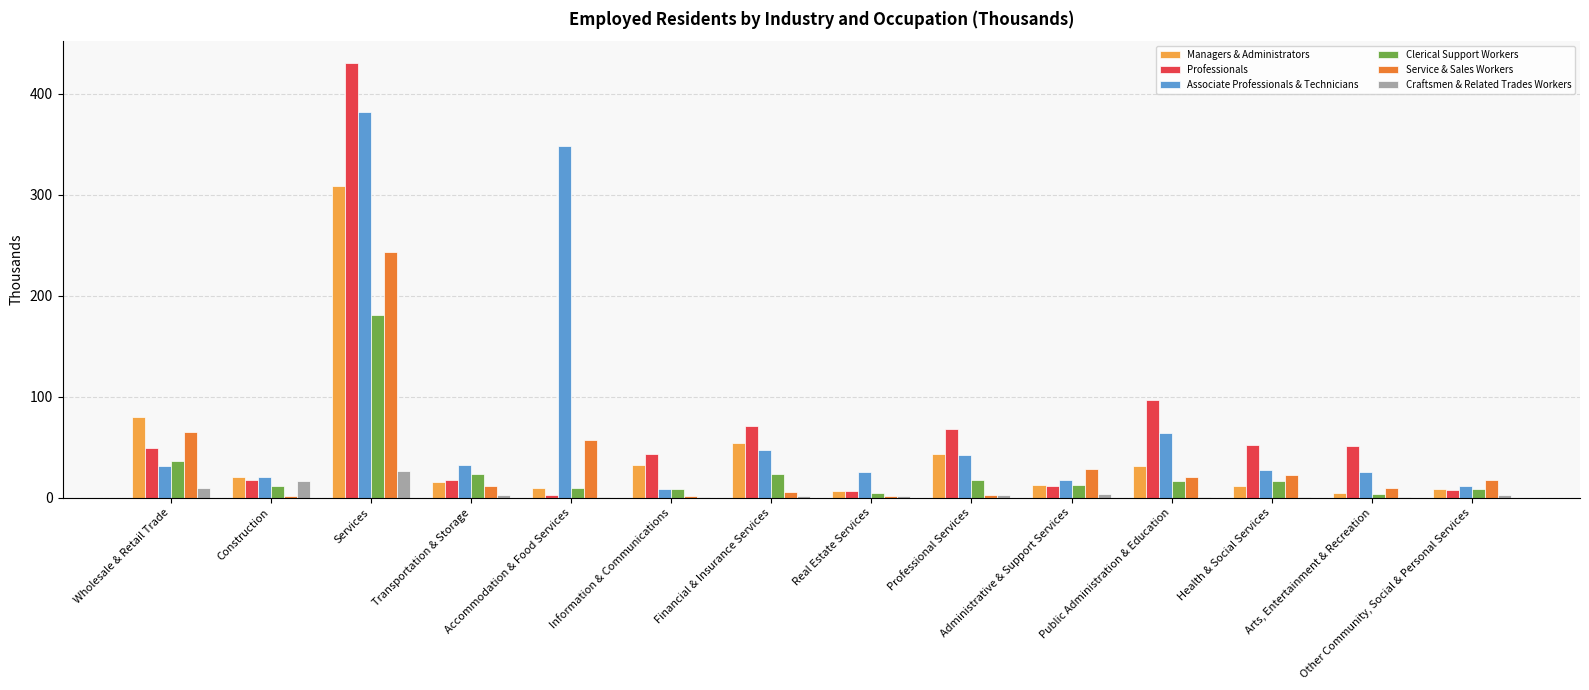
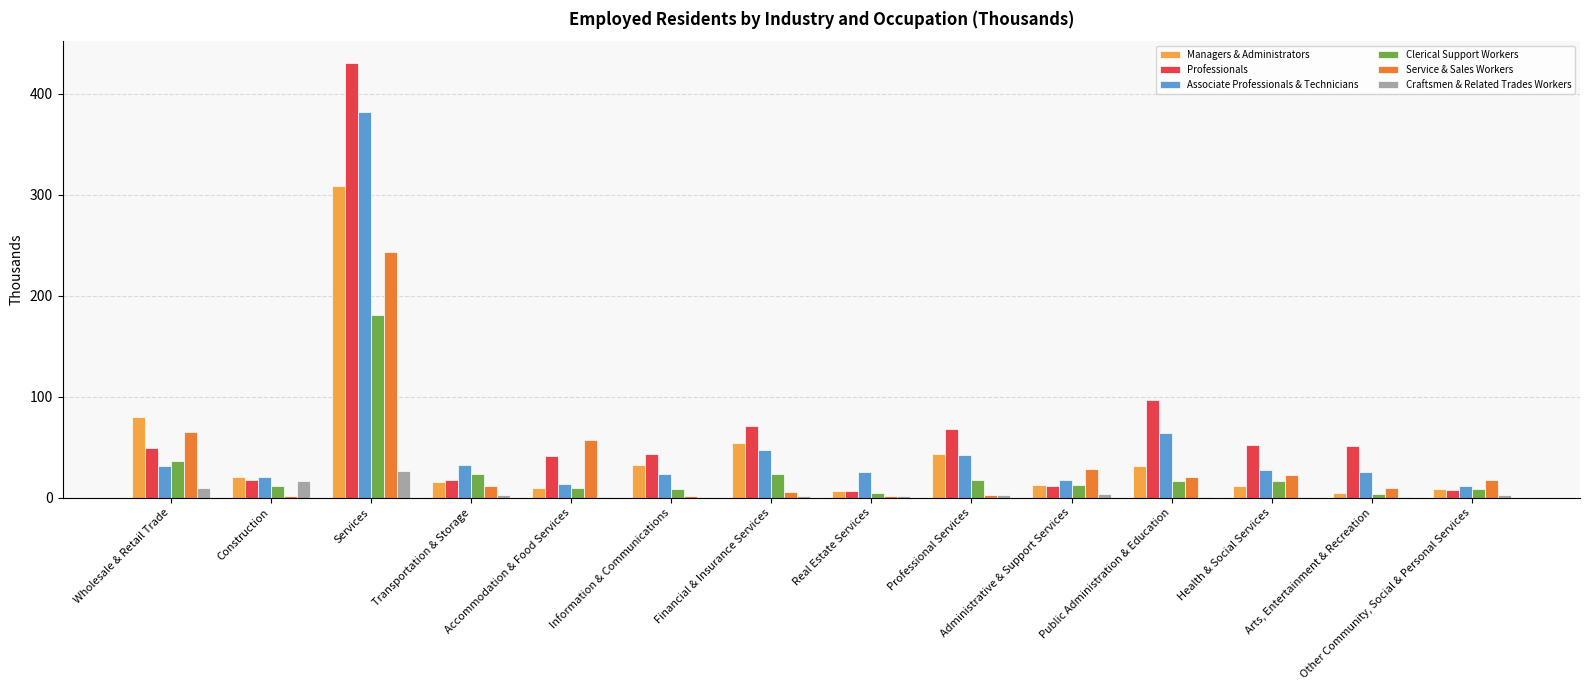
  {
    "Professionals": {
      "Wholesale & Retail Trade": 49,
      "Construction": 17,
      "Services": 431,
      "Transportation & Storage": 18,
-     "Accommodation & Food Services": 3,
+     "Accommodation & Food Services": 42,
      "Information & Communications": 43,
      "Financial & Insurance Services": 71,
      "Real Estate Services": 7,
      "Professional Services": 68,
      "Administrative & Support Services": 12,
      "Public Administration & Education": 97,
      "Health & Social Services": 52,
      "Arts, Entertainment & Recreation": 51,
      "Other Community, Social & Personal Services": 8
    },
    "Associate Professionals & Technicians": {
      "Wholesale & Retail Trade": 31,
      "Construction": 20,
      "Services": 382,
      "Transportation & Storage": 33,
-     "Accommodation & Food Services": 348,
-     "Information & Communications": 9,
+     "Accommodation & Food Services": 13,
+     "Information & Communications": 23,
      "Financial & Insurance Services": 47,
      "Real Estate Services": 26,
      "Professional Services": 42,
      "Administrative & Support Services": 17,
      "Public Administration & Education": 64,
      "Health & Social Services": 27,
      "Arts, Entertainment & Recreation": 25,
      "Other Community, Social & Personal Services": 12
    },
    "Clerical Support Workers": {
      "Wholesale & Retail Trade": 36,
      "Construction": 12,
      "Services": 181,
      "Transportation & Storage": 23,
      "Accommodation & Food Services": 9,
      "Information & Communications": 8,
      "Financial & Insurance Services": 23,
      "Real Estate Services": 5,
      "Professional Services": 18,
      "Administrative & Support Services": 13,
      "Public Administration & Education": 17,
      "Health & Social Services": 17,
      "Arts, Entertainment & Recreation": 4,
      "Other Community, Social & Personal Services": 8
    },
    "Craftsmen & Related Trades Workers": {
      "Wholesale & Retail Trade": 10,
      "Construction": 16,
      "Services": 27,
      "Transportation & Storage": 3,
      "Professional Services": 3,
      "Administrative & Support Services": 3,
      "Other Community, Social & Personal Services": 3
    }
  }
